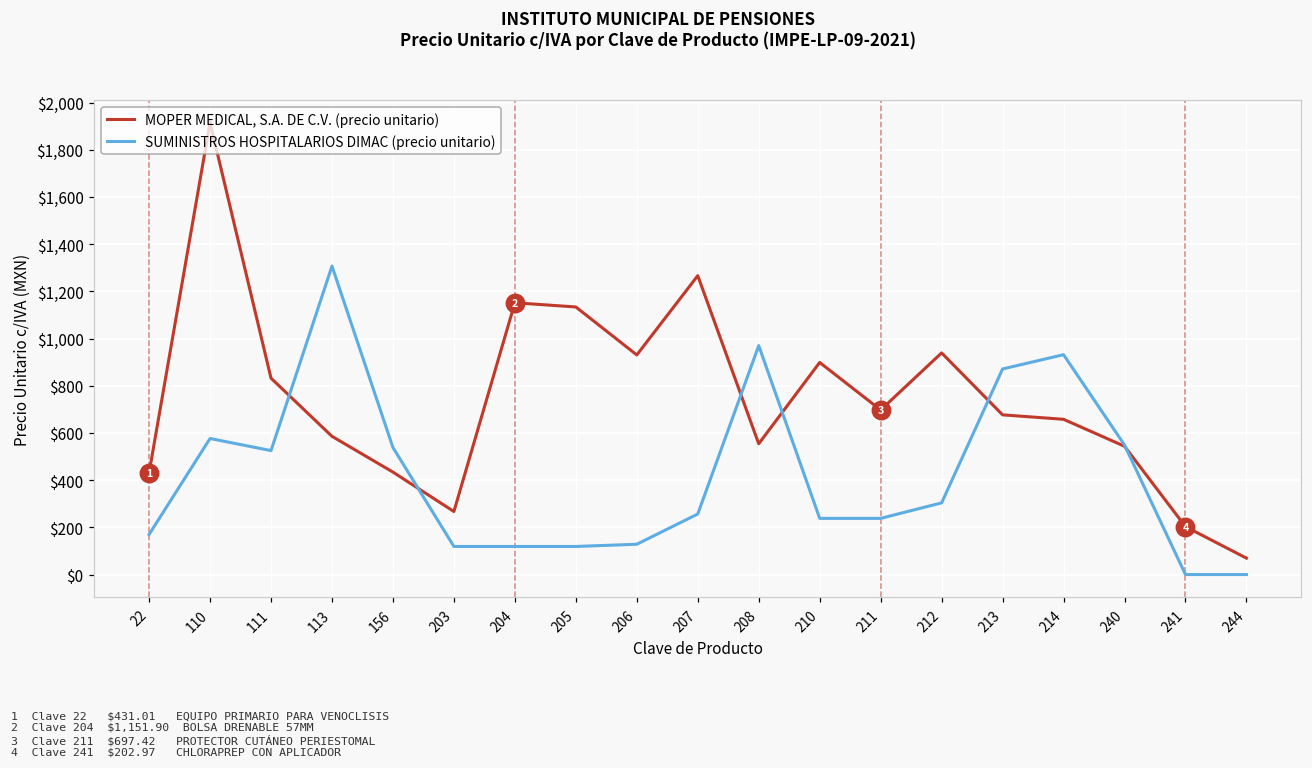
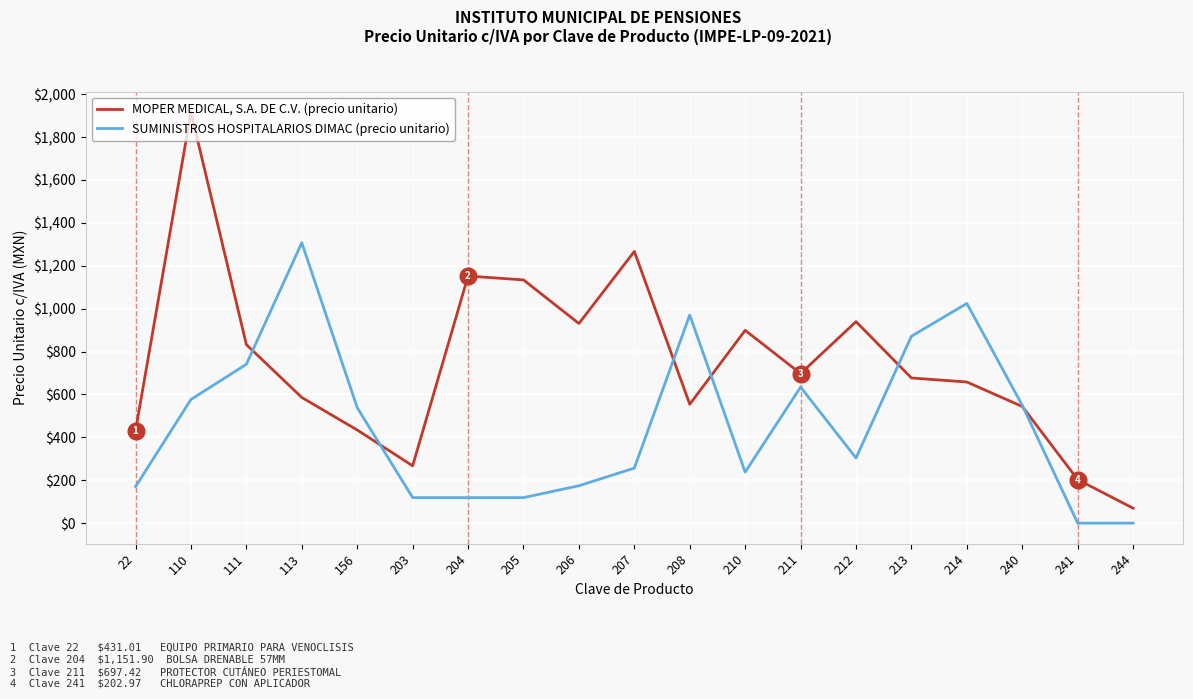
  {
    "SUMINISTROS HOSPITALARIOS DIMAC (precio unitario)": {
      "22": "$170",
      "110": "$580",
-     "111": "$530",
+     "111": "$740",
      "113": "$1,310",
      "156": "$540",
      "203": "$120",
      "204": "$120",
      "205": "$120",
-     "206": "$130",
+     "206": "$170",
      "207": "$260",
      "208": "$970",
      "210": "$240",
-     "211": "$240",
+     "211": "$630",
      "212": "$300",
      "213": "$870",
-     "214": "$930",
+     "214": "$1,020",
      "241": "$0",
      "244": "$0"
    }
  }
